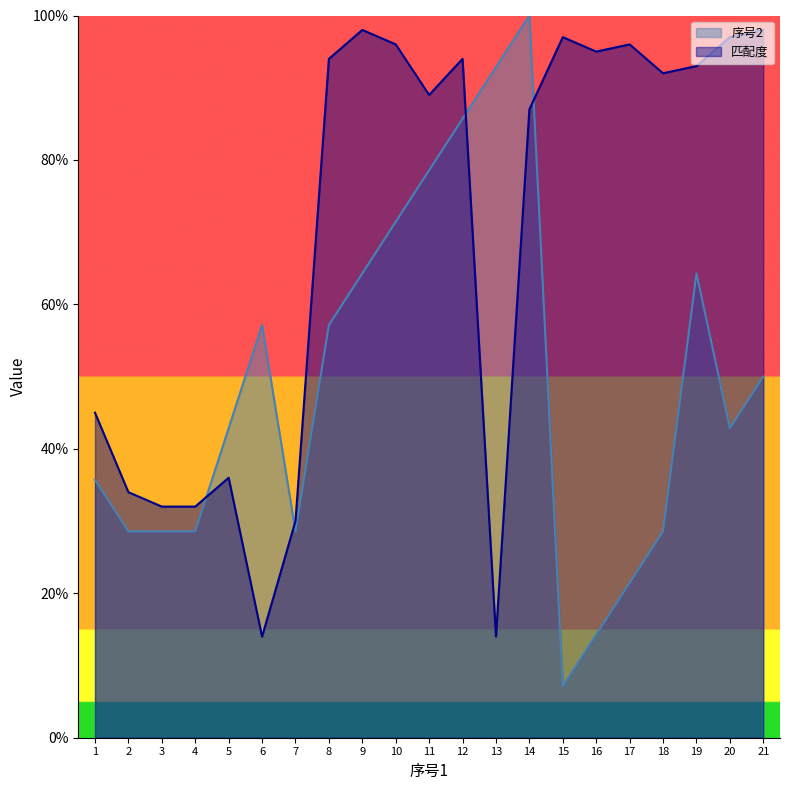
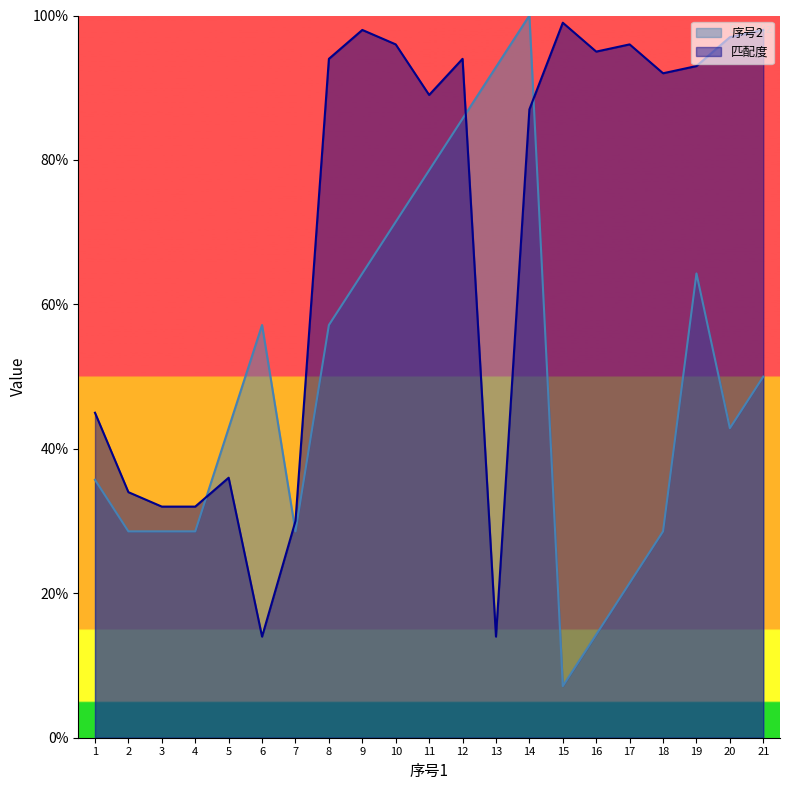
  {
    "序号2": {
      "1": "36%",
      "2": "29%",
      "3": "29%",
      "4": "29%",
      "5": "43%",
      "6": "57%",
      "7": "29%",
      "8": "57%",
      "9": "64%",
      "10": "71%",
      "11": "79%",
      "12": "86%",
      "13": "93%",
      "14": "100%",
      "15": "7%",
      "16": "14%",
      "17": "21%",
      "18": "29%",
      "19": "64%",
      "20": "43%",
      "21": "50%"
    },
    "匹配度": {
      "1": "45%",
      "2": "34%",
      "3": "32%",
      "4": "32%",
      "5": "36%",
      "6": "14%",
      "7": "30%",
      "8": "94%",
      "9": "98%",
      "10": "96%",
      "11": "89%",
      "12": "94%",
      "13": "14%",
      "14": "87%",
-     "15": "97%",
+     "15": "99%",
      "16": "95%",
      "17": "96%",
      "18": "92%",
      "19": "93%"
    }
  }
